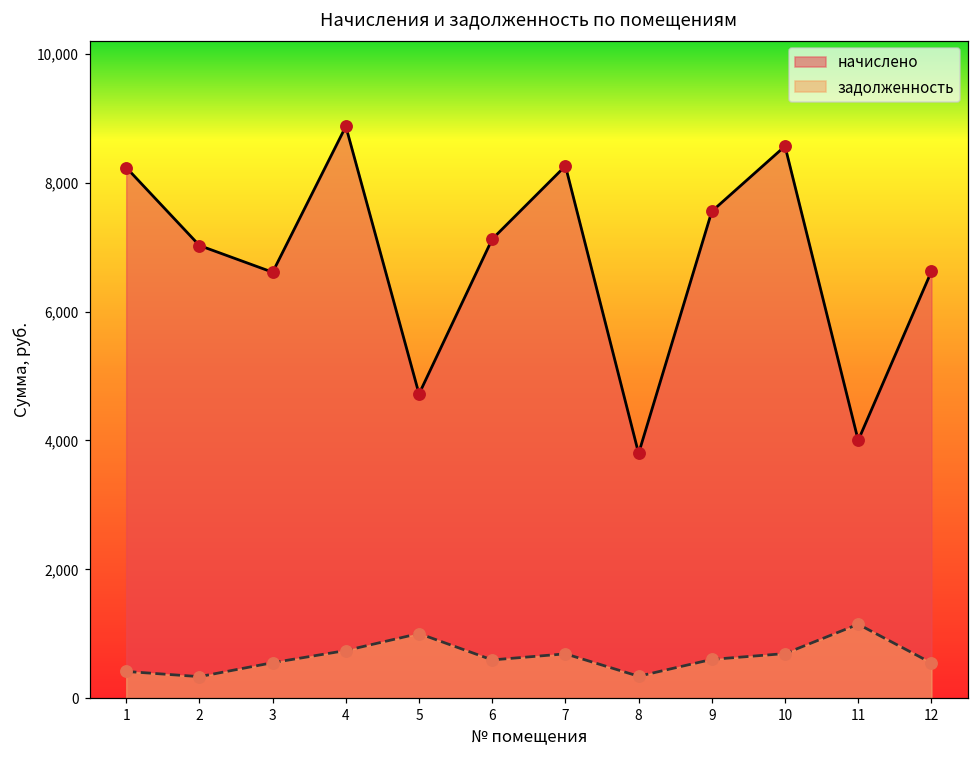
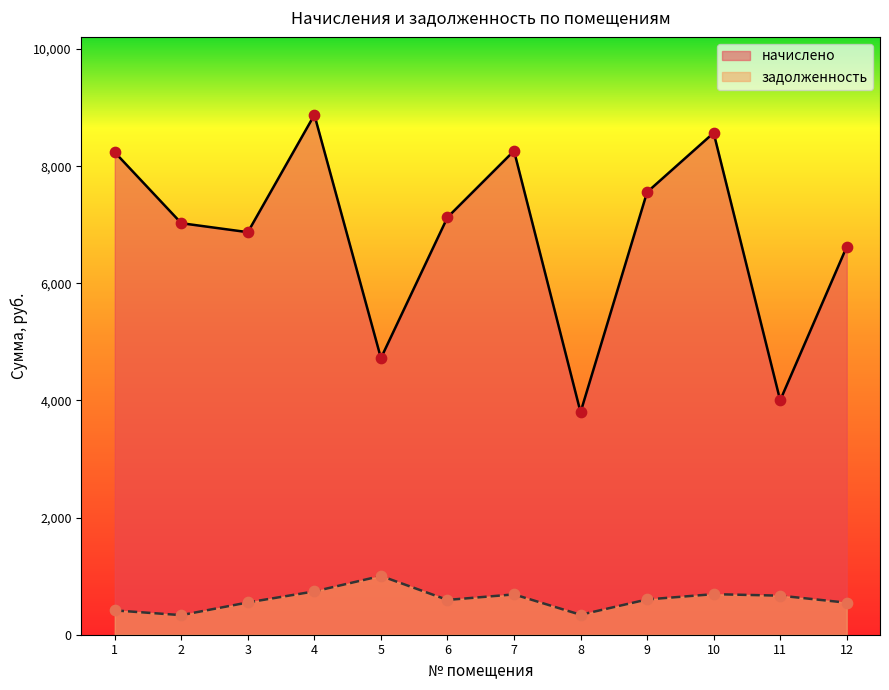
  {
    "начислено": {
      "1": "8,200",
      "2": "7,000",
-     "3": "6,600",
+     "3": "6,900",
      "4": "8,900",
      "5": "4,700",
      "6": "7,100",
      "7": "8,300",
      "8": "3,800",
      "9": "7,600",
      "10": "8,600",
      "11": "4,000",
      "12": "6,600"
    },
    "задолженность": {
      "1": "400",
      "2": "300",
      "3": "600",
      "4": "700",
      "5": "1,000",
      "6": "600",
      "7": "700",
      "8": "300",
      "9": "600",
      "10": "700",
-     "11": "1,100",
+     "11": "700",
      "12": "500"
    }
  }
